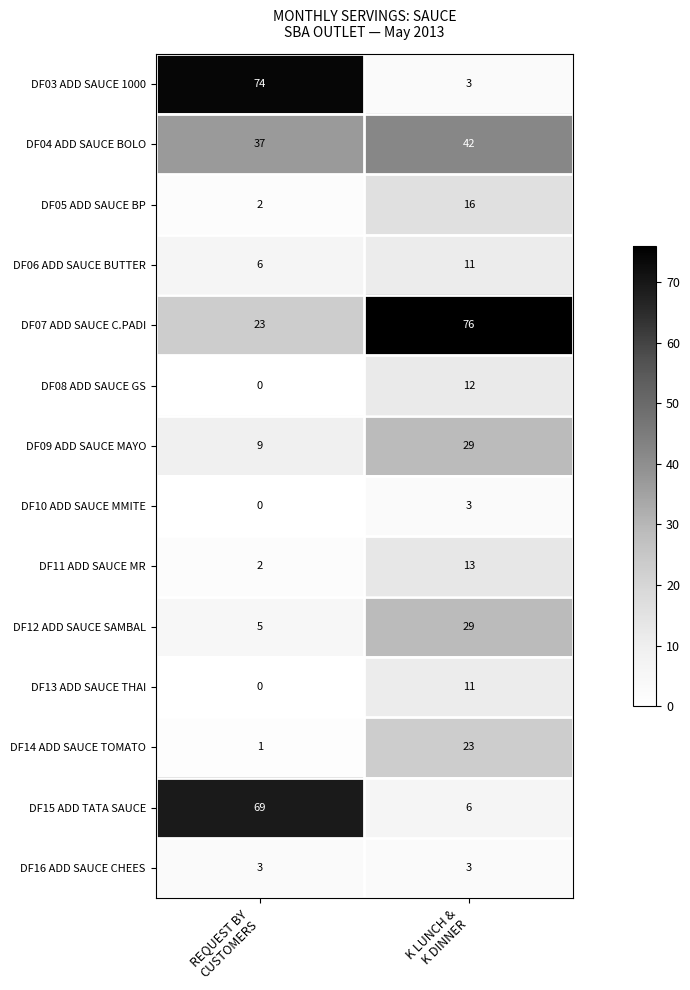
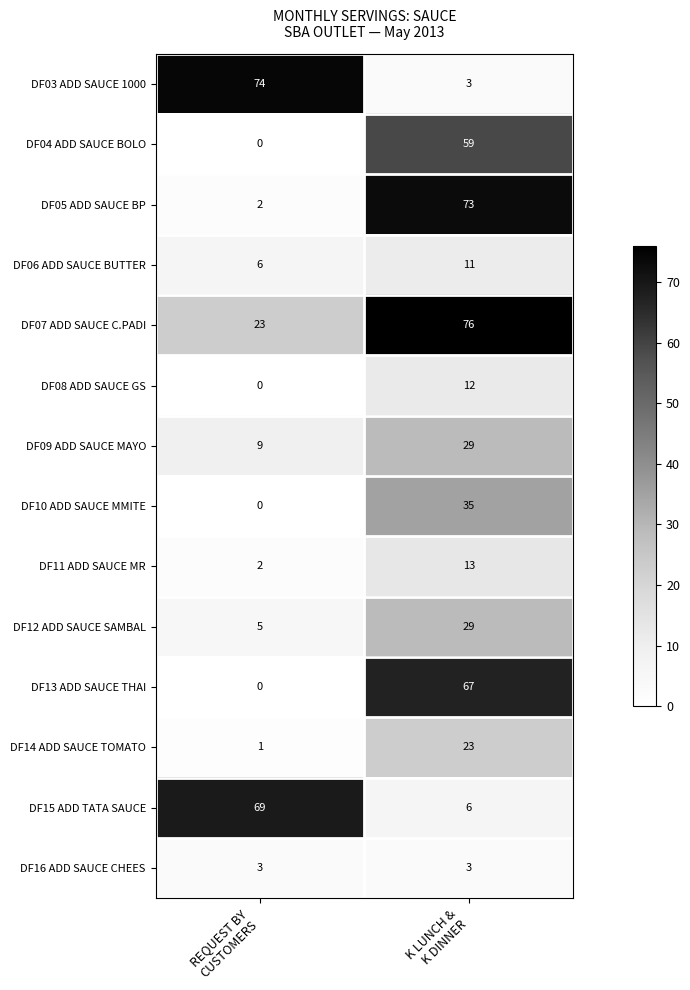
  {
    "DF03 ADD SAUCE 1000": {
      "REQUEST BY CUSTOMERS": 74,
      "K LUNCH & K DINNER": 3
    },
    "DF04 ADD SAUCE BOLO": {
-     "REQUEST BY CUSTOMERS": 37,
-     "K LUNCH & K DINNER": 42
+     "REQUEST BY CUSTOMERS": 0,
+     "K LUNCH & K DINNER": 59
    },
    "DF05 ADD SAUCE BP": {
      "REQUEST BY CUSTOMERS": 2,
-     "K LUNCH & K DINNER": 16
+     "K LUNCH & K DINNER": 73
    },
    "DF06 ADD SAUCE BUTTER": {
      "REQUEST BY CUSTOMERS": 6,
      "K LUNCH & K DINNER": 11
    },
    "DF07 ADD SAUCE C.PADI": {
      "REQUEST BY CUSTOMERS": 23,
      "K LUNCH & K DINNER": 76
    },
    "DF08 ADD SAUCE GS": {
      "REQUEST BY CUSTOMERS": 0,
      "K LUNCH & K DINNER": 12
    },
    "DF09 ADD SAUCE MAYO": {
      "REQUEST BY CUSTOMERS": 9,
      "K LUNCH & K DINNER": 29
    },
    "DF10 ADD SAUCE MMITE": {
      "REQUEST BY CUSTOMERS": 0,
-     "K LUNCH & K DINNER": 3
+     "K LUNCH & K DINNER": 35
    },
    "DF11 ADD SAUCE MR": {
      "REQUEST BY CUSTOMERS": 2,
      "K LUNCH & K DINNER": 13
    },
    "DF12 ADD SAUCE SAMBAL": {
      "REQUEST BY CUSTOMERS": 5,
      "K LUNCH & K DINNER": 29
    },
    "DF13 ADD SAUCE THAI": {
      "REQUEST BY CUSTOMERS": 0,
-     "K LUNCH & K DINNER": 11
+     "K LUNCH & K DINNER": 67
    },
    "DF14 ADD SAUCE TOMATO": {
      "REQUEST BY CUSTOMERS": 1,
      "K LUNCH & K DINNER": 23
    },
    "DF15 ADD TATA SAUCE": {
      "REQUEST BY CUSTOMERS": 69,
      "K LUNCH & K DINNER": 6
    },
    "DF16 ADD SAUCE CHEES": {
      "REQUEST BY CUSTOMERS": 3,
      "K LUNCH & K DINNER": 3
    }
  }
